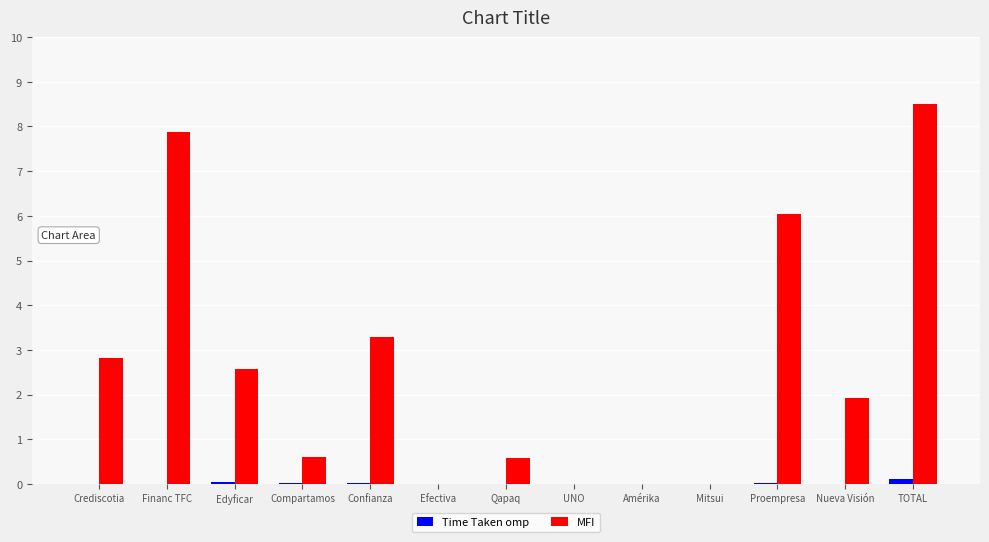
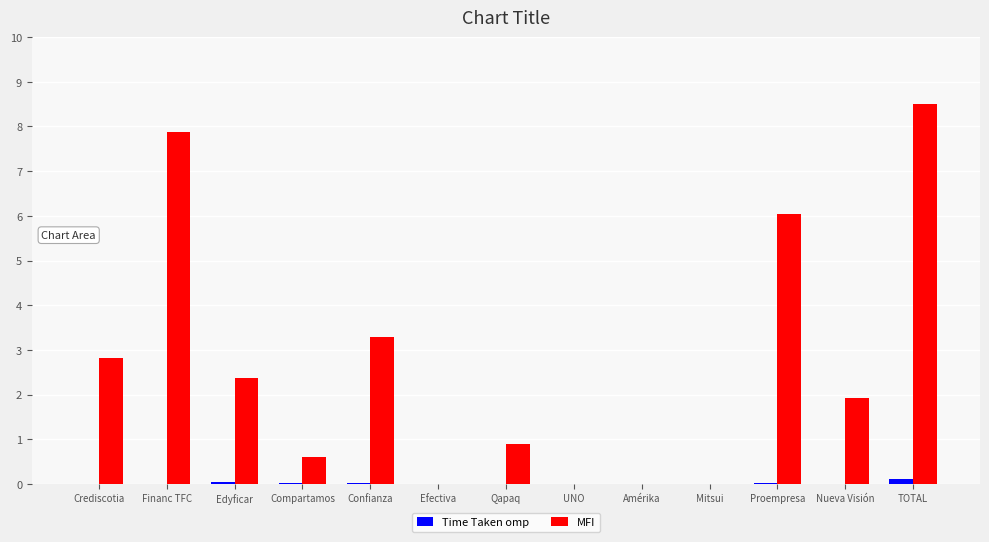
  {
    "Time Taken omp": {
      "Efectiva": 0.0,
      "UNO": 0.0,
      "Amérika": 0.0,
      "Nueva Visión": 0.0,
      "TOTAL": 0.1
    },
    "MFI": {
      "Crediscotia": 2.8,
      "Financ TFC": 7.9,
-     "Edyficar": 2.6,
+     "Edyficar": 2.4,
      "Compartamos": 0.6,
      "Confianza": 3.3,
-     "Qapaq": 0.6,
+     "Qapaq": 0.9,
      "Amérika": 0.0,
      "Mitsui": 0.0,
      "Proempresa": 6.0,
      "Nueva Visión": 1.9,
      "TOTAL": 8.5
    }
  }
